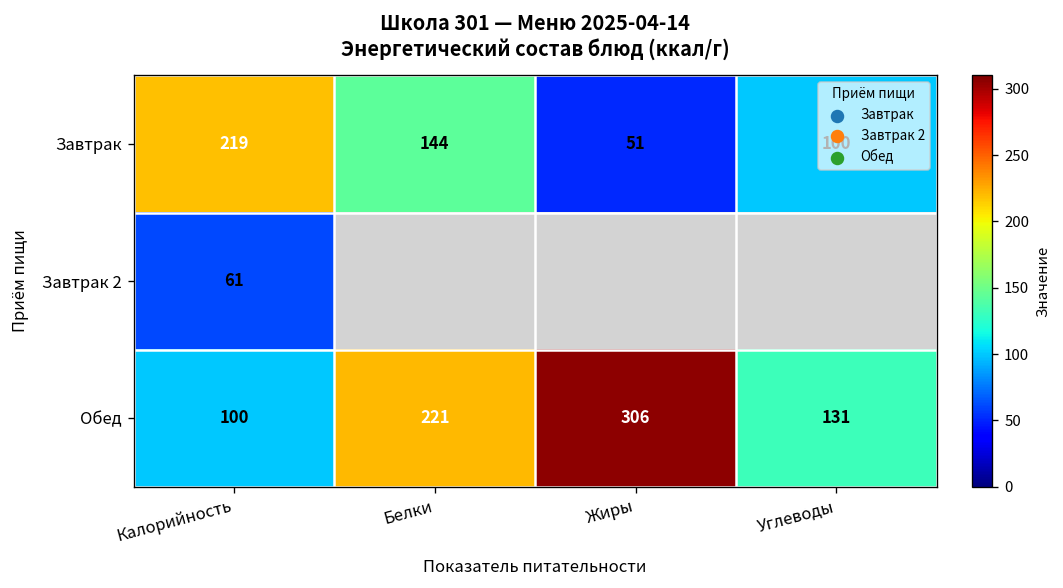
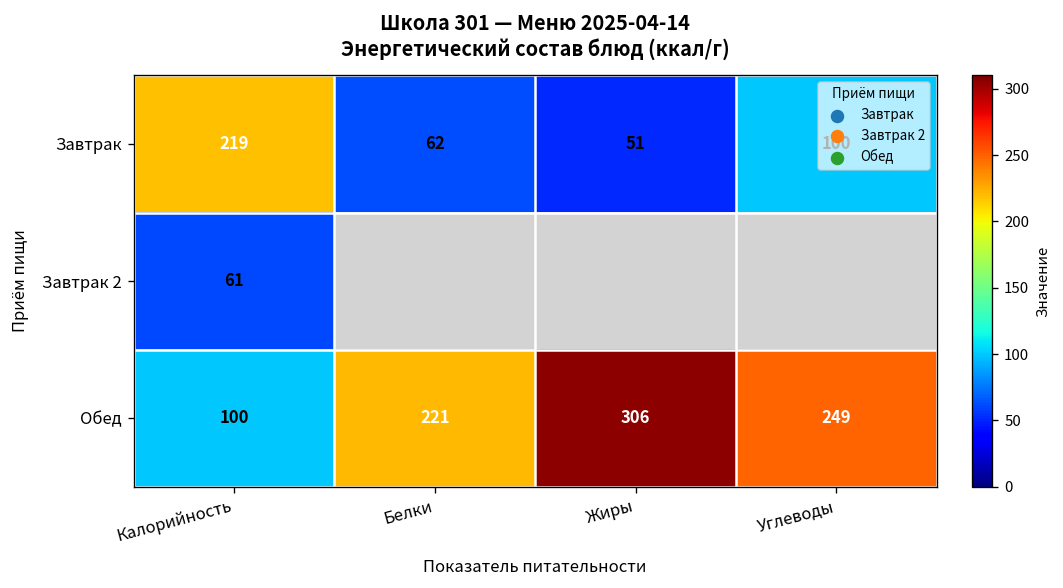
  {
    "Завтрак": {
      "Калорийность": 219,
-     "Белки": 144,
+     "Белки": 62,
      "Жиры": 51
    },
    "Завтрак 2": {
      "Калорийность": 61
    },
    "Обед": {
      "Калорийность": 100,
      "Белки": 221,
      "Жиры": 306,
-     "Углеводы": 131
+     "Углеводы": 249
    }
  }
